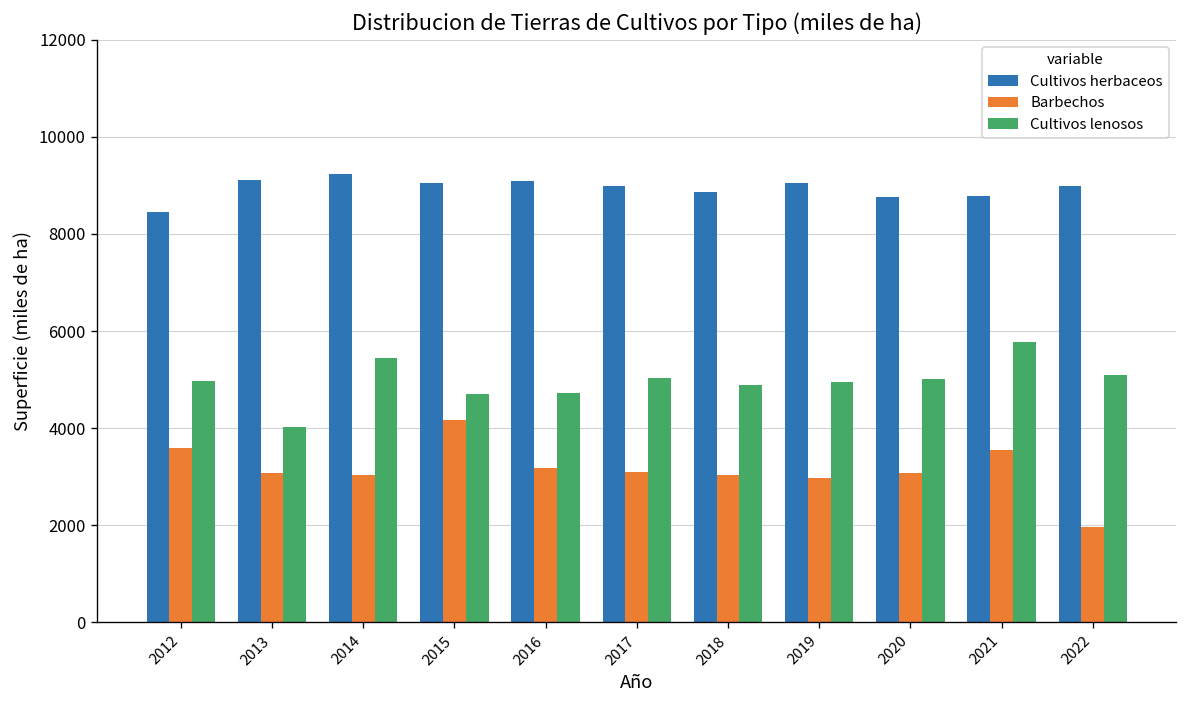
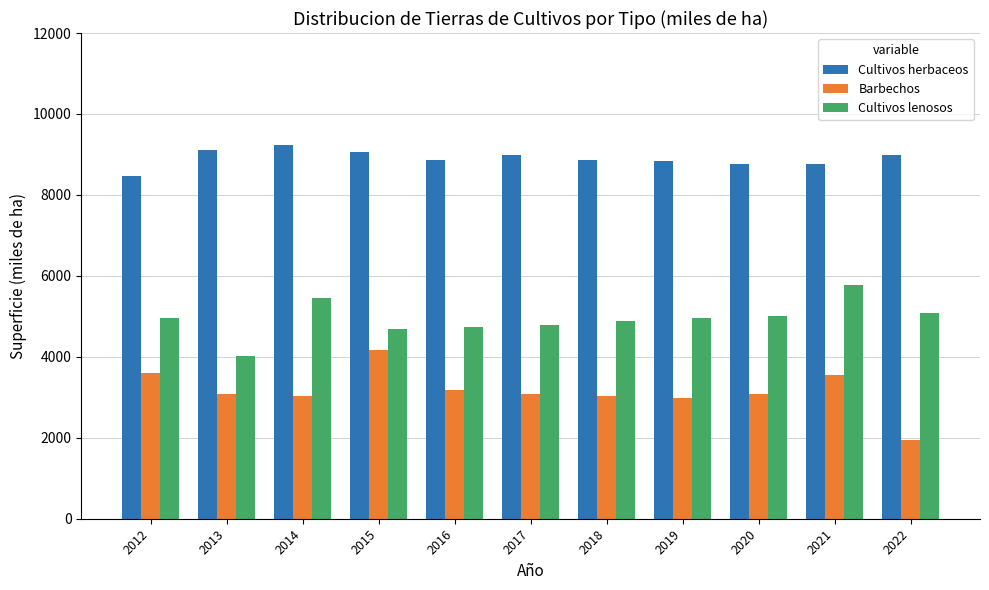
  {
    "Cultivos herbaceos": {
      "2012": 8500,
      "2013": 9100,
      "2014": 9200,
      "2015": 9000,
-     "2016": 9100,
+     "2016": 8900,
      "2017": 9000,
      "2018": 8900,
-     "2019": 9100,
+     "2019": 8800,
      "2020": 8800,
      "2021": 8800,
      "2022": 9000
    },
    "Barbechos": {
      "2012": 3600,
      "2013": 3100,
      "2014": 3000,
      "2015": 4200,
      "2016": 3200,
      "2017": 3100,
      "2018": 3000,
      "2019": 3000,
      "2020": 3100,
      "2021": 3600,
      "2022": 2000
    },
    "Cultivos lenosos": {
      "2012": 5000,
      "2013": 4000,
      "2014": 5500,
      "2015": 4700,
      "2016": 4700,
-     "2017": 5000,
+     "2017": 4800,
      "2018": 4900,
      "2019": 4900,
      "2020": 5000,
      "2021": 5800,
      "2022": 5100
    }
  }
